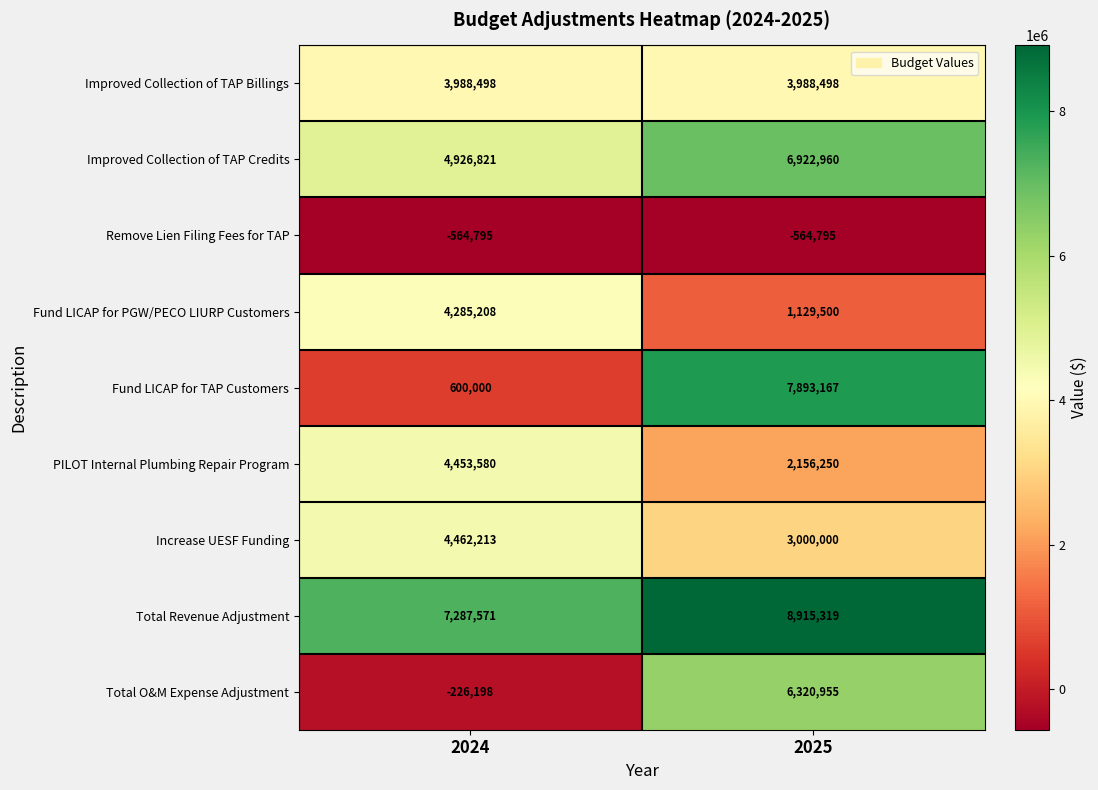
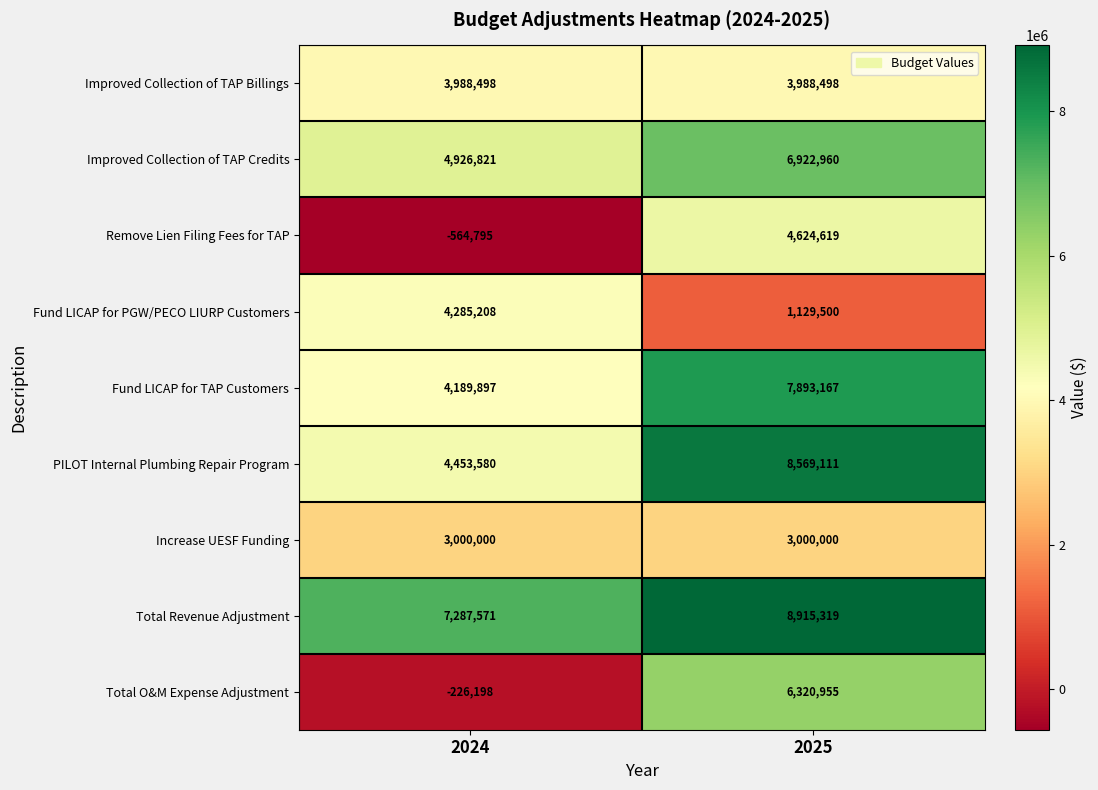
  {
    "Improved Collection of TAP Billings": {
      "2024": "3,988,498",
      "2025": "3,988,498"
    },
    "Improved Collection of TAP Credits": {
      "2024": "4,926,821",
      "2025": "6,922,960"
    },
    "Remove Lien Filing Fees for TAP": {
      "2024": "-564,795",
-     "2025": "-564,795"
+     "2025": "4,624,619"
    },
    "Fund LICAP for PGW/PECO LIURP Customers": {
      "2024": "4,285,208",
      "2025": "1,129,500"
    },
    "Fund LICAP for TAP Customers": {
-     "2024": "600,000",
+     "2024": "4,189,897",
      "2025": "7,893,167"
    },
    "PILOT Internal Plumbing Repair Program": {
      "2024": "4,453,580",
-     "2025": "2,156,250"
+     "2025": "8,569,111"
    },
    "Increase UESF Funding": {
-     "2024": "4,462,213",
+     "2024": "3,000,000",
      "2025": "3,000,000"
    },
    "Total Revenue Adjustment": {
      "2024": "7,287,571",
      "2025": "8,915,319"
    },
    "Total O&M Expense Adjustment": {
      "2024": "-226,198",
      "2025": "6,320,955"
    }
  }
